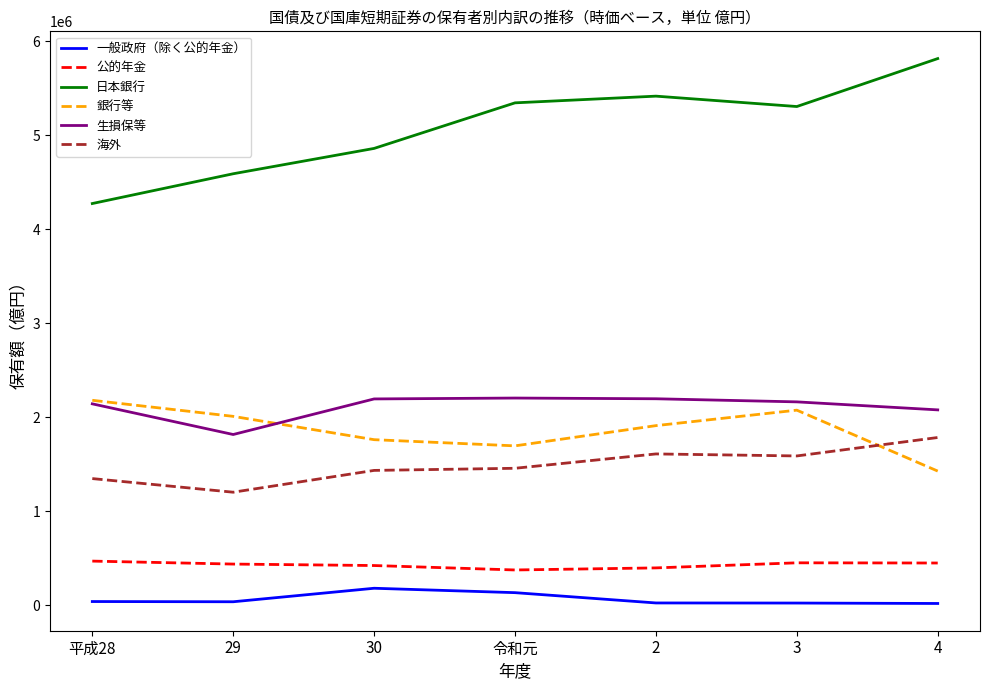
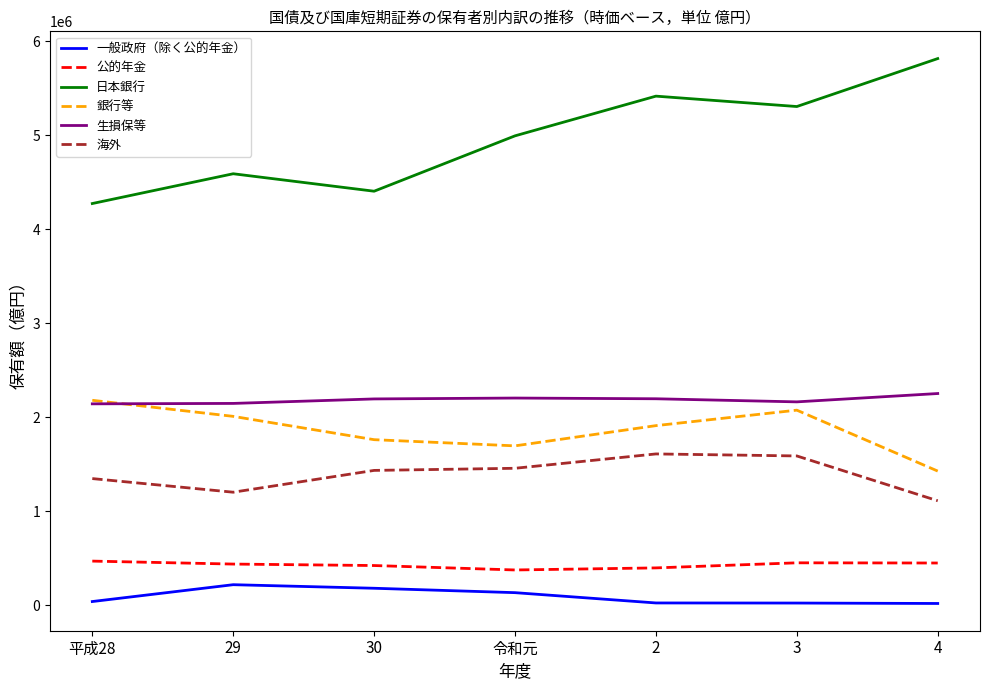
  {
    "一般政府（除く公的年金）": {
      "平成28": 0,
-     "29": 0,
+     "29": 200000,
      "30": 200000,
      "令和元": 100000,
      "2": 0,
      "3": 0,
      "4": 0
    },
    "公的年金": {
      "平成28": 500000,
      "29": 400000,
      "30": 400000,
      "令和元": 400000,
      "2": 400000,
      "3": 500000,
      "4": 400000
    },
    "日本銀行": {
      "平成28": 4300000,
      "29": 4600000,
-     "30": 4900000,
-     "令和元": 5300000,
+     "30": 4400000,
+     "令和元": 5000000,
      "2": 5400000,
      "3": 5300000,
      "4": 5800000
    },
    "銀行等": {
      "平成28": 2200000,
      "29": 2000000,
      "30": 1800000,
      "令和元": 1700000,
      "2": 1900000,
      "3": 2100000,
      "4": 1400000
    },
    "生損保等": {
      "平成28": 2100000,
-     "29": 1800000,
+     "29": 2100000,
      "30": 2200000,
      "令和元": 2200000,
      "2": 2200000,
      "3": 2200000,
-     "4": 2100000
+     "4": 2300000
    },
    "海外": {
      "平成28": 1300000,
      "29": 1200000,
      "30": 1400000,
      "令和元": 1500000,
      "2": 1600000,
      "3": 1600000,
-     "4": 1800000
+     "4": 1100000
    }
  }
